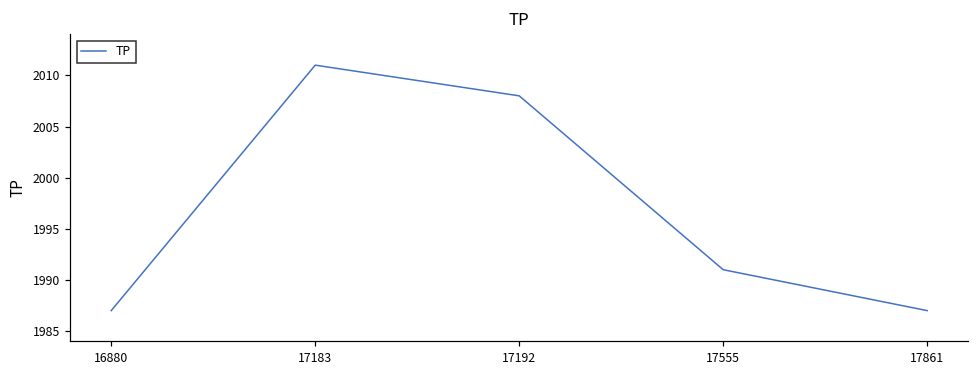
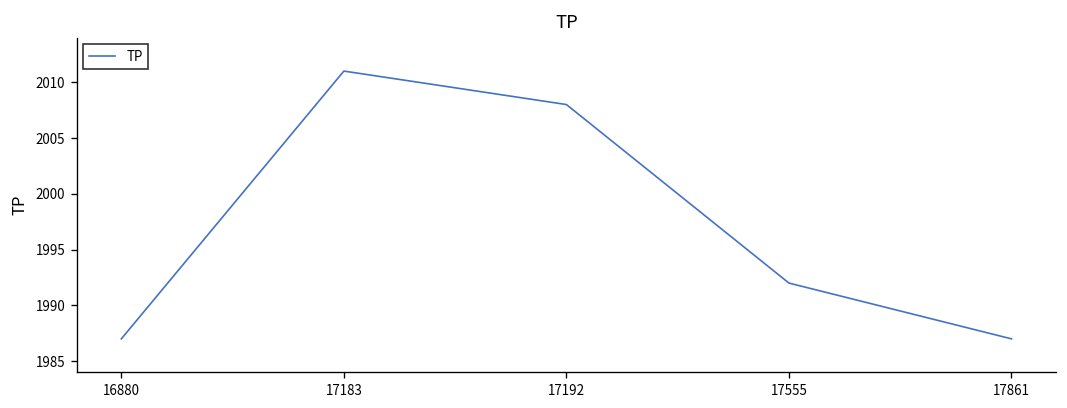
  {
    "16880": 1987,
    "17183": 2011,
    "17192": 2008,
-   "17555": 1991,
+   "17555": 1992,
    "17861": 1987
  }
